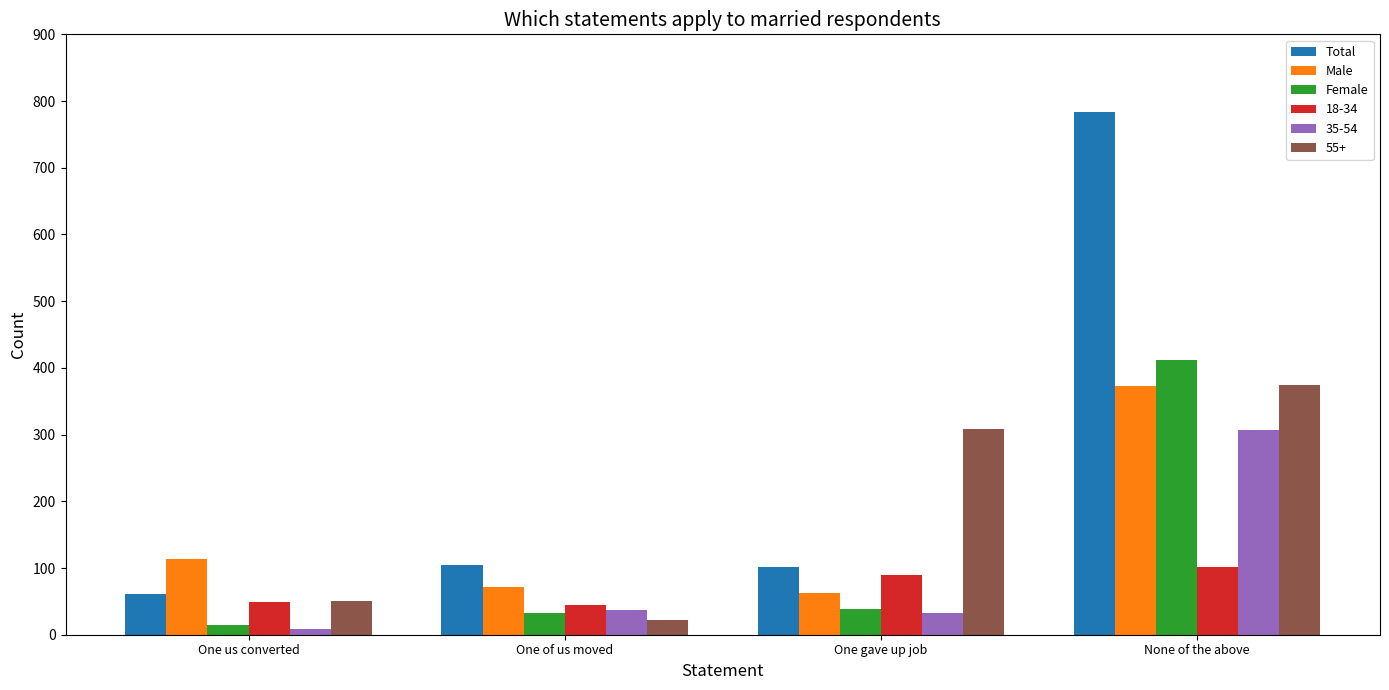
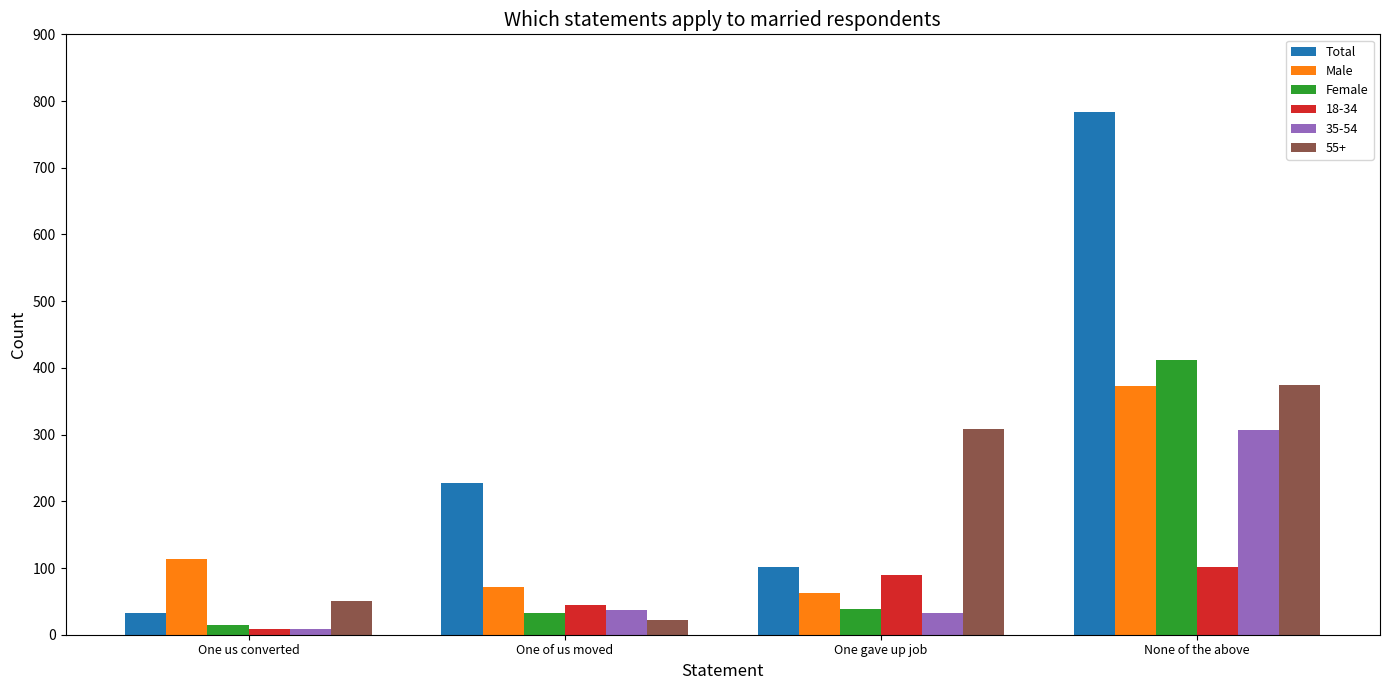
  {
    "Total": {
-     "One us converted": 60,
-     "One of us moved": 100,
+     "One us converted": 30,
+     "One of us moved": 230,
      "One gave up job": 100,
      "None of the above": 780
    },
    "Male": {
      "One us converted": 110,
      "One of us moved": 70,
      "One gave up job": 60,
      "None of the above": 370
    },
    "Female": {
      "One us converted": 10,
      "One of us moved": 30,
      "One gave up job": 40,
      "None of the above": 410
    },
    "18-34": {
-     "One us converted": 50,
+     "One us converted": 10,
      "One of us moved": 50,
      "One gave up job": 90,
      "None of the above": 100
    },
    "35-54": {
      "One us converted": 10,
      "One of us moved": 40,
      "One gave up job": 30,
      "None of the above": 310
    },
    "55+": {
      "One us converted": 50,
      "One of us moved": 20,
      "One gave up job": 310,
      "None of the above": 380
    }
  }
